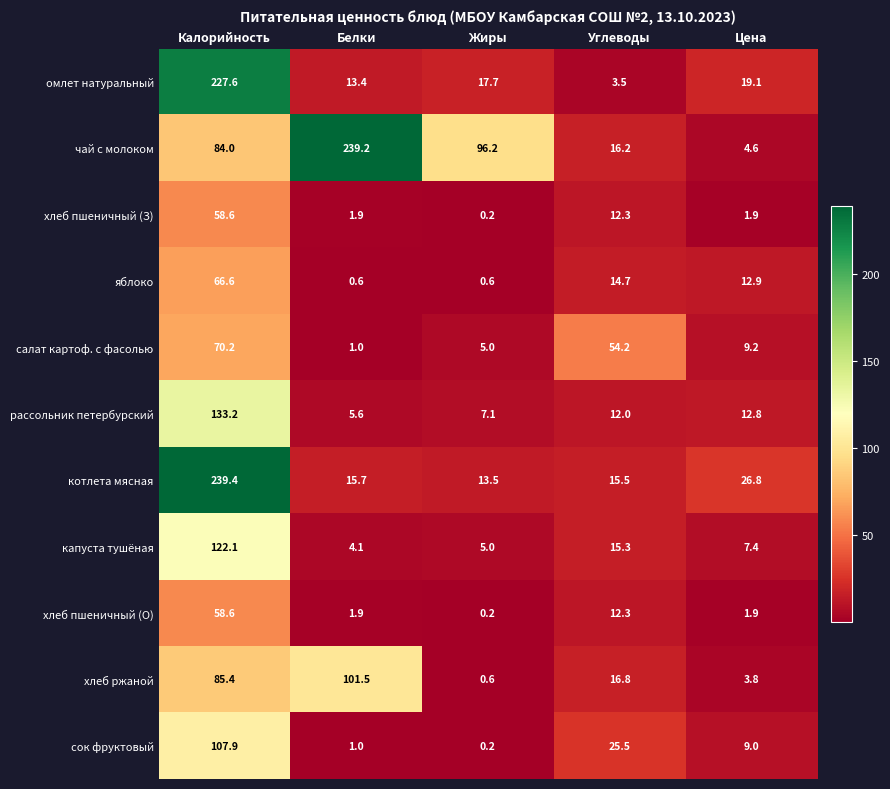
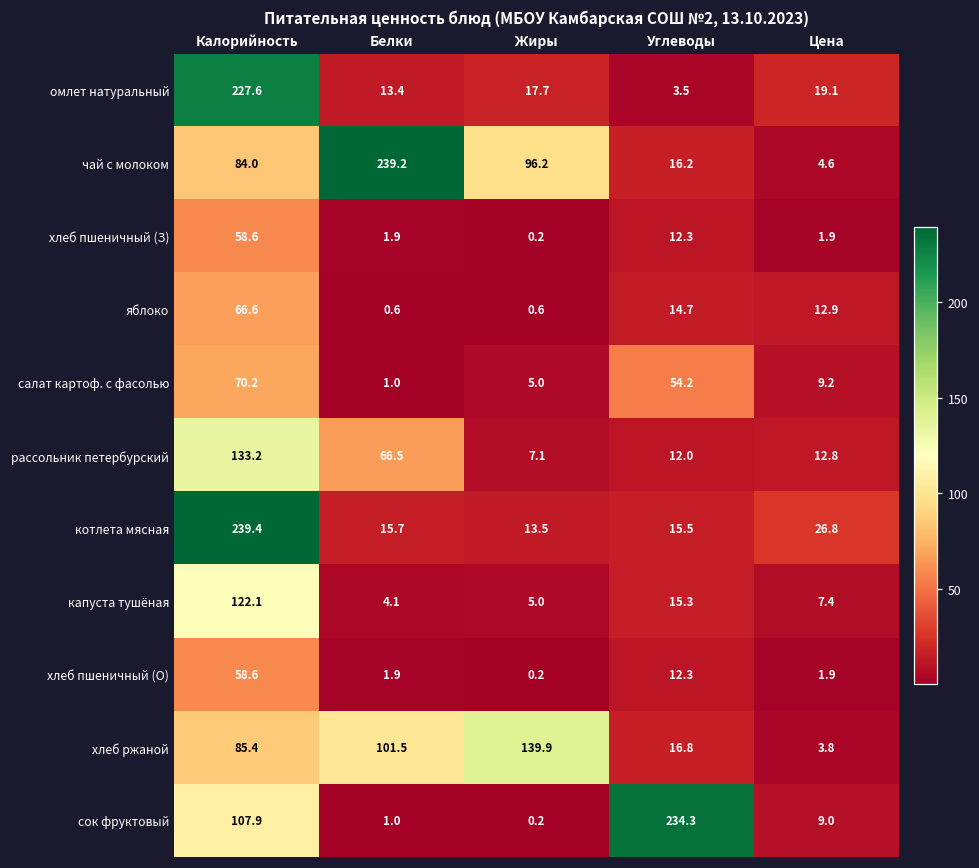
  {
    "омлет натуральный": {
      "Калорийность": 227.6,
      "Белки": 13.4,
      "Жиры": 17.7,
      "Углеводы": 3.5,
      "Цена": 19.1
    },
    "чай с молоком": {
      "Калорийность": 84.0,
      "Белки": 239.2,
      "Жиры": 96.2,
      "Углеводы": 16.2,
      "Цена": 4.6
    },
    "хлеб пшеничный (З)": {
      "Калорийность": 58.6,
      "Белки": 1.9,
      "Жиры": 0.2,
      "Углеводы": 12.3,
      "Цена": 1.9
    },
    "яблоко": {
      "Калорийность": 66.6,
      "Белки": 0.6,
      "Жиры": 0.6,
      "Углеводы": 14.7,
      "Цена": 12.9
    },
    "салат картоф. с фасолью": {
      "Калорийность": 70.2,
      "Белки": 1.0,
      "Жиры": 5.0,
      "Углеводы": 54.2,
      "Цена": 9.2
    },
    "рассольник петербурский": {
      "Калорийность": 133.2,
-     "Белки": 5.6,
+     "Белки": 66.5,
      "Жиры": 7.1,
      "Углеводы": 12.0,
      "Цена": 12.8
    },
    "котлета мясная": {
      "Калорийность": 239.4,
      "Белки": 15.7,
      "Жиры": 13.5,
      "Углеводы": 15.5,
      "Цена": 26.8
    },
    "капуста тушёная": {
      "Калорийность": 122.1,
      "Белки": 4.1,
      "Жиры": 5.0,
      "Углеводы": 15.3,
      "Цена": 7.4
    },
    "хлеб пшеничный (О)": {
      "Калорийность": 58.6,
      "Белки": 1.9,
      "Жиры": 0.2,
      "Углеводы": 12.3,
      "Цена": 1.9
    },
    "хлеб ржаной": {
      "Калорийность": 85.4,
      "Белки": 101.5,
-     "Жиры": 0.6,
+     "Жиры": 139.9,
      "Углеводы": 16.8,
      "Цена": 3.8
    },
    "сок фруктовый": {
      "Калорийность": 107.9,
      "Белки": 1.0,
      "Жиры": 0.2,
-     "Углеводы": 25.5,
+     "Углеводы": 234.3,
      "Цена": 9.0
    }
  }
